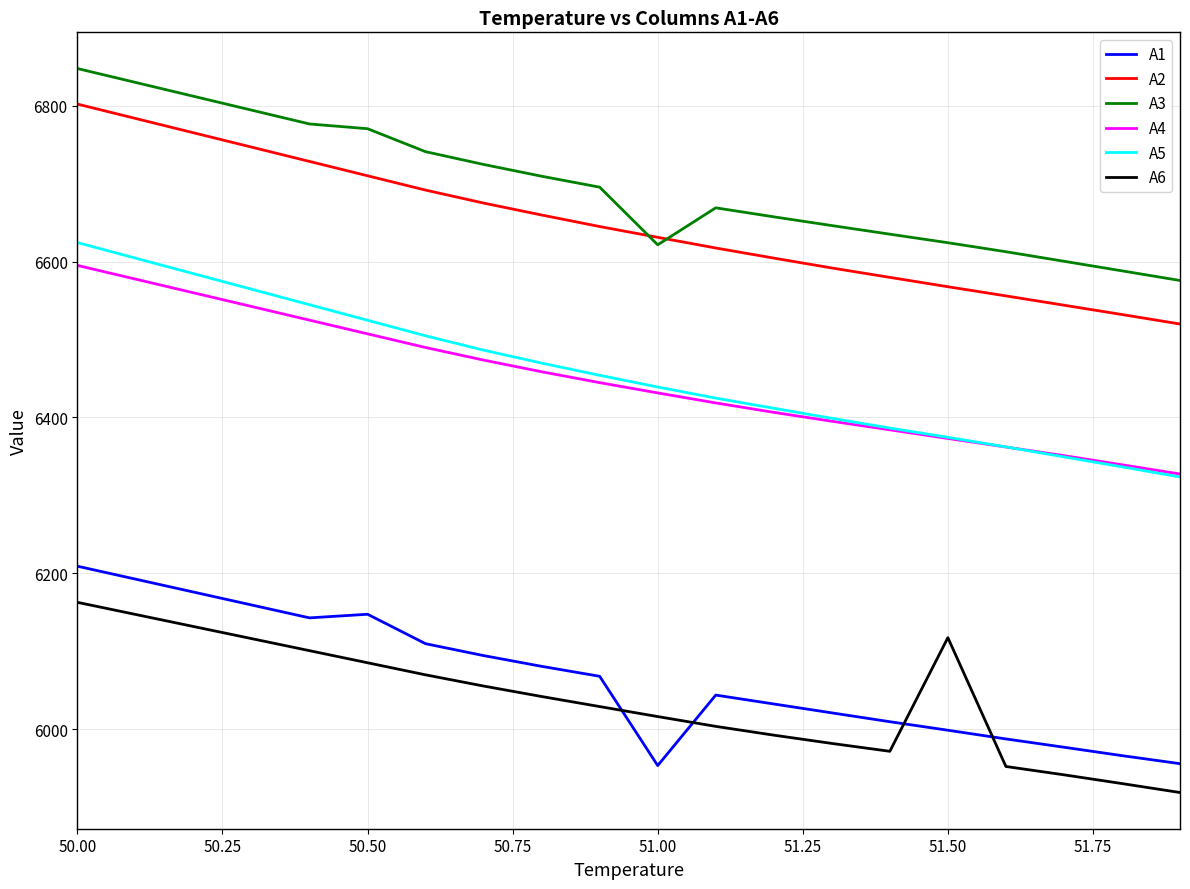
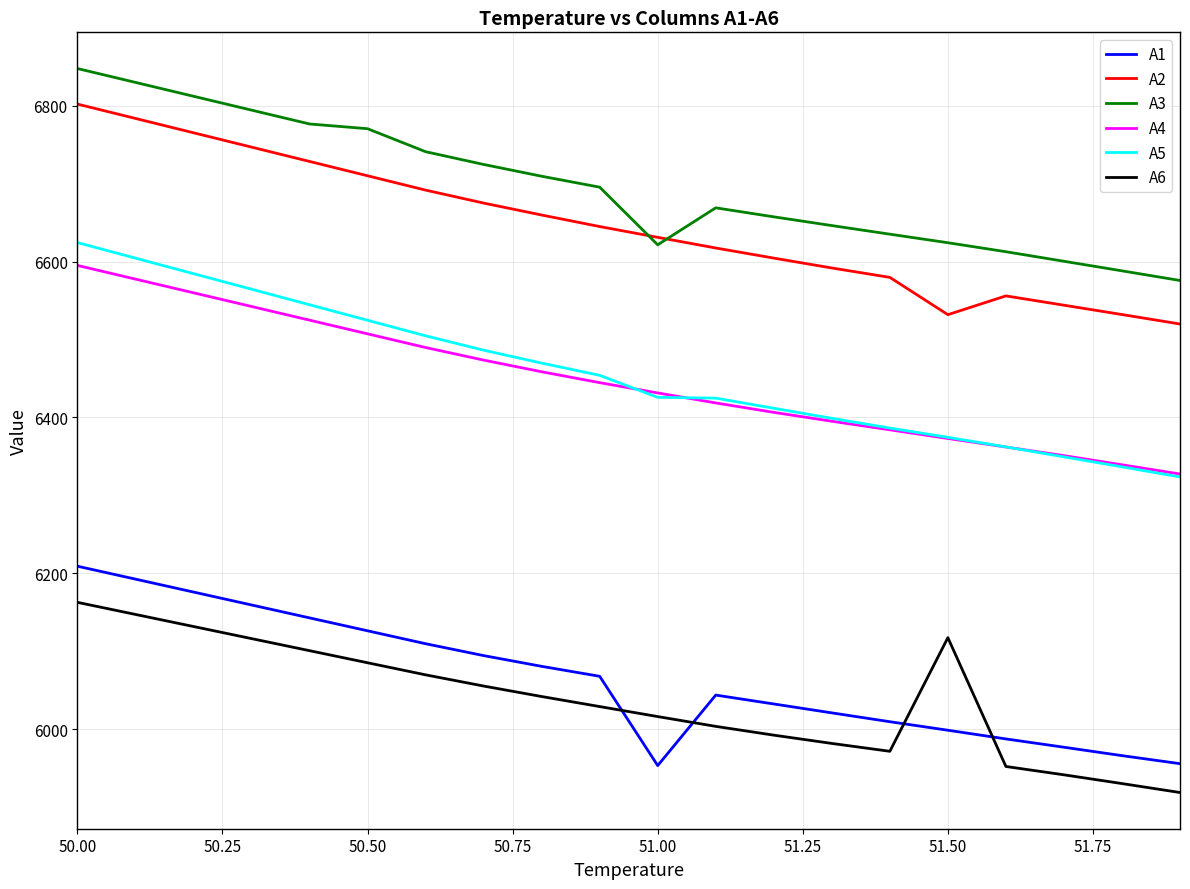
  {
    "A1": {
      "50.00": 6210,
-     "50.50": 6150,
+     "50.50": 6130,
      "51.00": 5950,
      "51.50": 6000
    },
    "A2": {
      "50.00": 6800,
      "50.50": 6710,
      "51.00": 6630,
-     "51.50": 6570
+     "51.50": 6530
    },
    "A3": {
      "50.00": 6850,
      "50.50": 6770,
      "51.00": 6620,
      "51.50": 6620
    },
    "A4": {
      "50.00": 6590,
      "50.50": 6510,
      "51.00": 6430
    },
    "A5": {
      "50.00": 6620,
      "50.50": 6520,
-     "51.00": 6440
+     "51.00": 6430
    },
    "A6": {
      "50.00": 6160,
      "50.50": 6090,
      "51.00": 6020,
      "51.50": 6120
    }
  }
